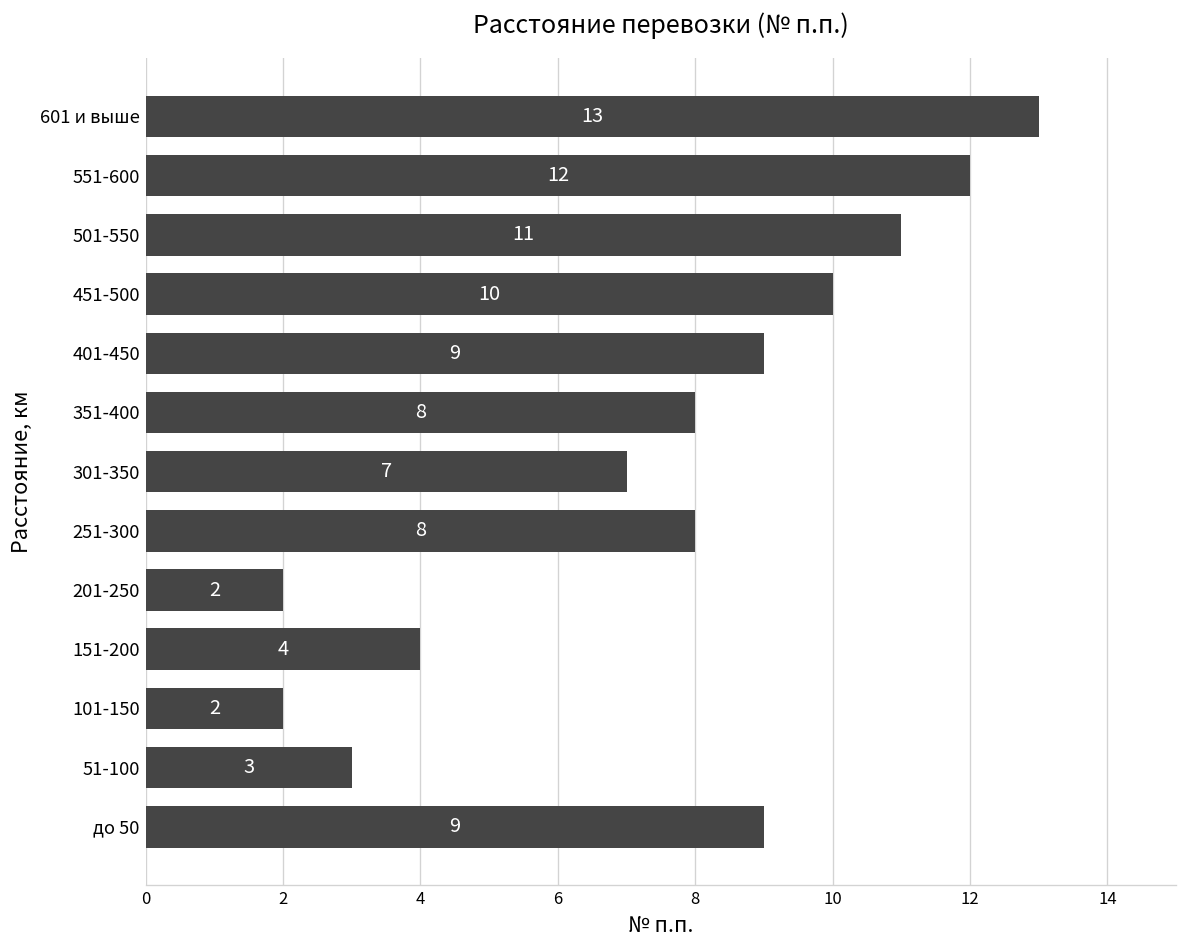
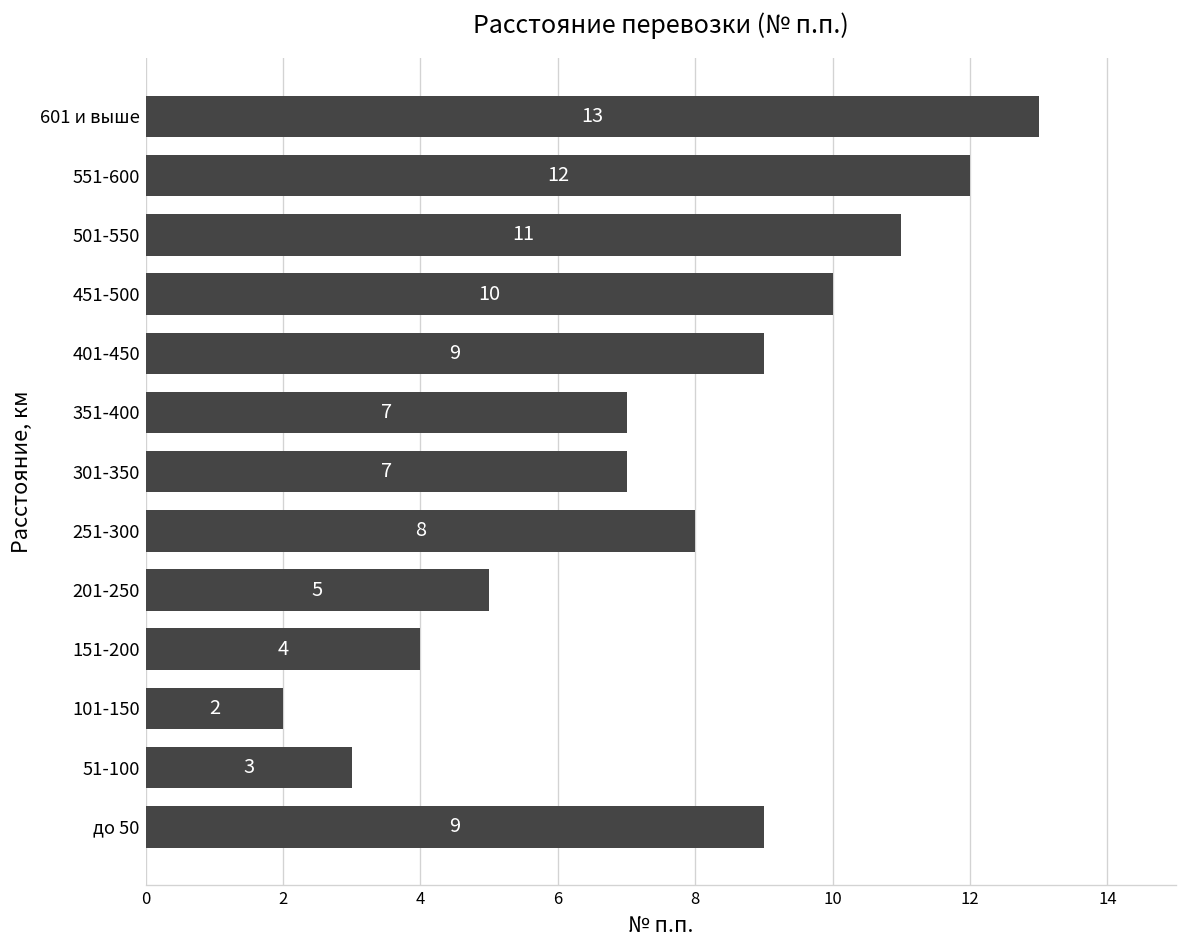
  {
    "601 и выше": 13,
    "551-600": 12,
    "501-550": 11,
    "451-500": 10,
    "401-450": 9,
-   "351-400": 8,
+   "351-400": 7,
    "301-350": 7,
    "251-300": 8,
-   "201-250": 2,
+   "201-250": 5,
    "151-200": 4,
    "101-150": 2,
    "51-100": 3,
    "до 50": 9
  }
